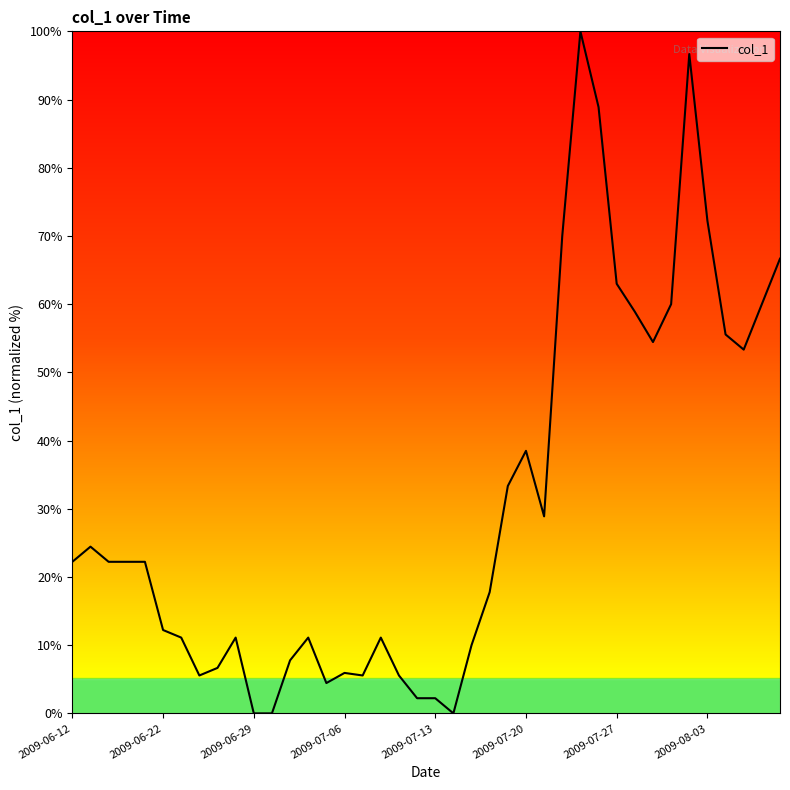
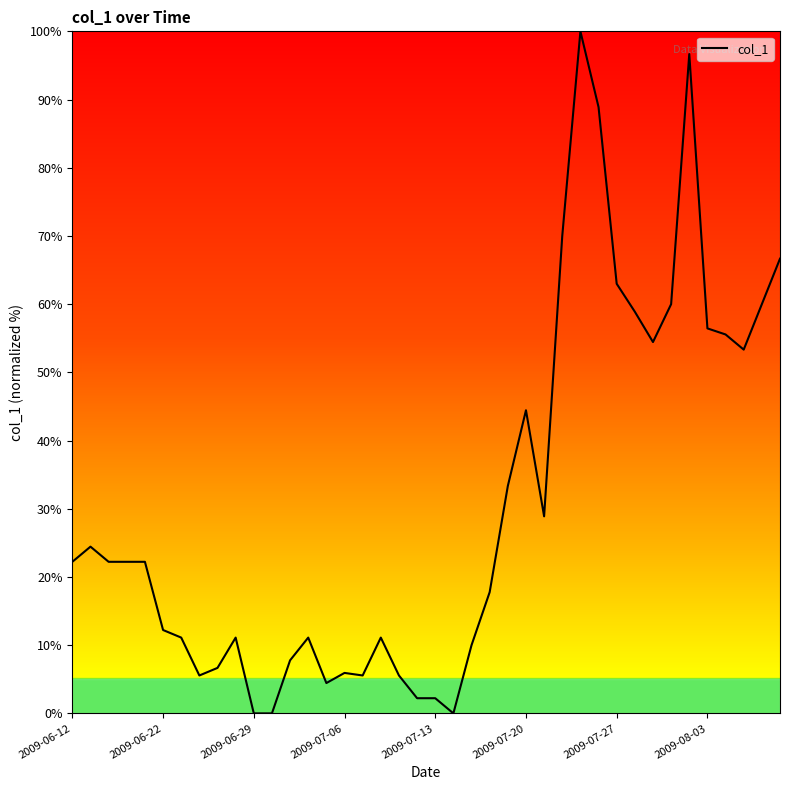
  {
    "2009-06-12": "22%",
    "2009-06-22": "12%",
    "2009-07-06": "6%",
-   "2009-07-20": "38%",
+   "2009-07-20": "44%",
    "2009-07-27": "63%",
-   "2009-08-03": "72%"
+   "2009-08-03": "56%"
  }
